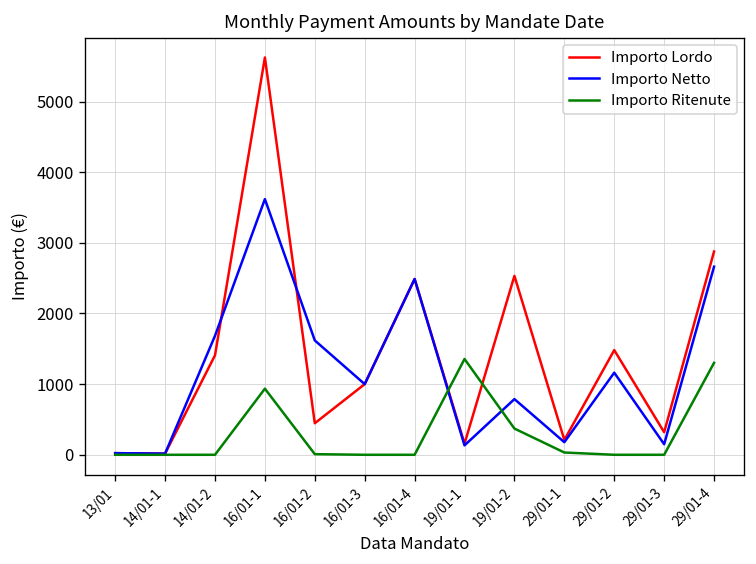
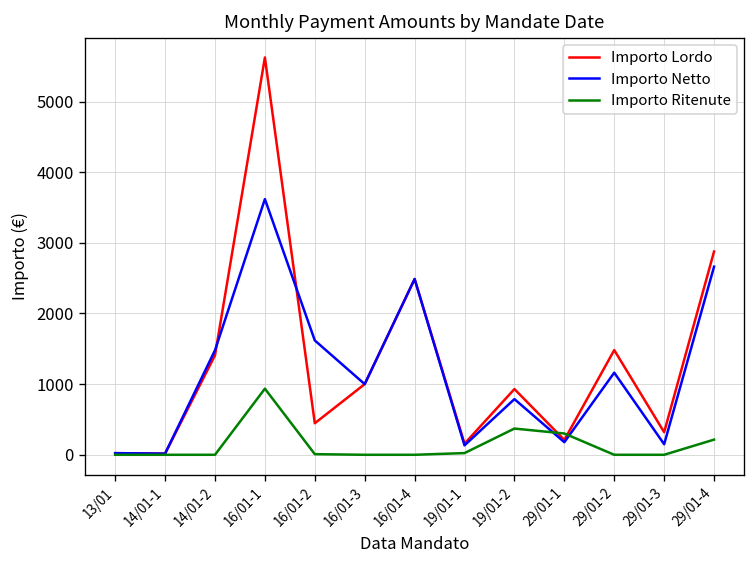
  {
    "Importo Lordo": {
      "14/01-2": 1400,
      "16/01-1": 5600,
      "16/01-2": 400,
-     "19/01-2": 2500,
+     "19/01-2": 900,
      "29/01-2": 1500,
      "29/01-3": 300,
      "29/01-4": 2900
    },
    "Importo Netto": {
-     "14/01-2": 1700,
+     "14/01-2": 1500,
      "16/01-1": 3600,
      "16/01-2": 1600,
      "19/01-2": 800,
      "29/01-2": 1200,
      "29/01-3": 100,
      "29/01-4": 2700
    },
    "Importo Ritenute": {
      "14/01-2": 0,
      "16/01-1": 900,
      "16/01-2": 0,
      "16/01-3": 0,
      "16/01-4": 0,
-     "19/01-1": 1400,
+     "19/01-1": 0,
      "19/01-2": 400,
-     "29/01-1": 0,
+     "29/01-1": 300,
      "29/01-2": 0,
      "29/01-3": 0,
-     "29/01-4": 1300
+     "29/01-4": 200
    }
  }
